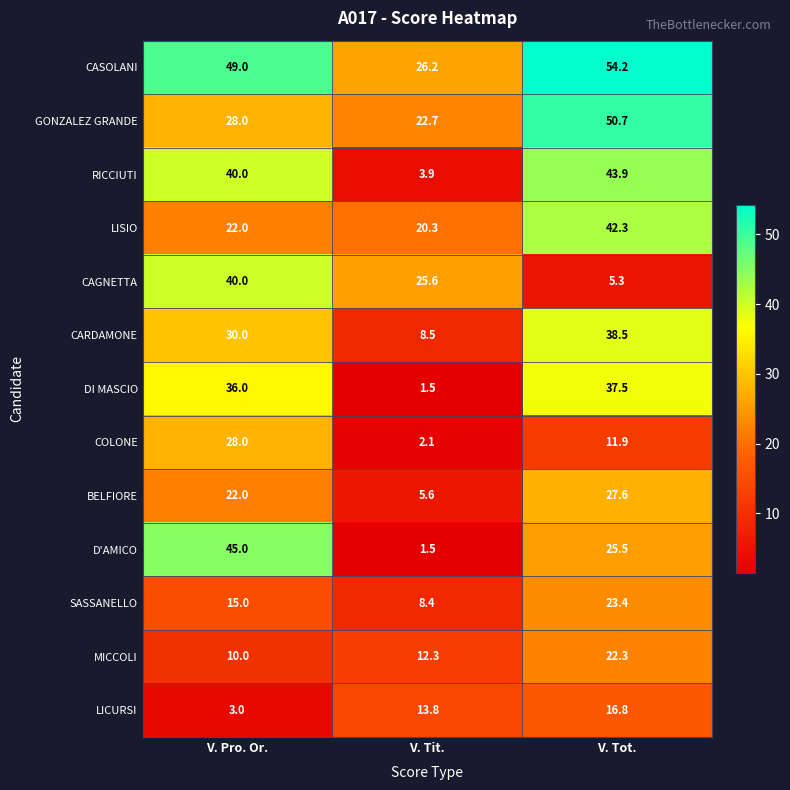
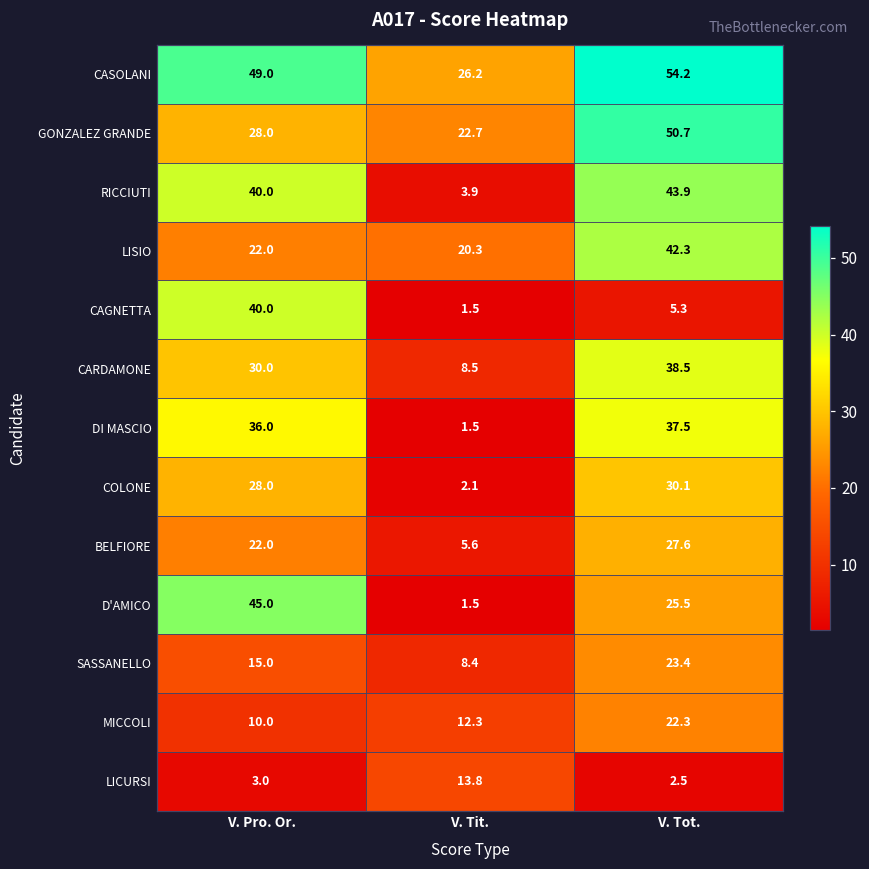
  {
    "CASOLANI": {
      "V. Pro. Or.": 49.0,
      "V. Tit.": 26.2,
      "V. Tot.": 54.2
    },
    "GONZALEZ GRANDE": {
      "V. Pro. Or.": 28.0,
      "V. Tit.": 22.7,
      "V. Tot.": 50.7
    },
    "RICCIUTI": {
      "V. Pro. Or.": 40.0,
      "V. Tit.": 3.9,
      "V. Tot.": 43.9
    },
    "LISIO": {
      "V. Pro. Or.": 22.0,
      "V. Tit.": 20.3,
      "V. Tot.": 42.3
    },
    "CAGNETTA": {
      "V. Pro. Or.": 40.0,
-     "V. Tit.": 25.6,
+     "V. Tit.": 1.5,
      "V. Tot.": 5.3
    },
    "CARDAMONE": {
      "V. Pro. Or.": 30.0,
      "V. Tit.": 8.5,
      "V. Tot.": 38.5
    },
    "DI MASCIO": {
      "V. Pro. Or.": 36.0,
      "V. Tit.": 1.5,
      "V. Tot.": 37.5
    },
    "COLONE": {
      "V. Pro. Or.": 28.0,
      "V. Tit.": 2.1,
-     "V. Tot.": 11.9
+     "V. Tot.": 30.1
    },
    "BELFIORE": {
      "V. Pro. Or.": 22.0,
      "V. Tit.": 5.6,
      "V. Tot.": 27.6
    },
    "D'AMICO": {
      "V. Pro. Or.": 45.0,
      "V. Tit.": 1.5,
      "V. Tot.": 25.5
    },
    "SASSANELLO": {
      "V. Pro. Or.": 15.0,
      "V. Tit.": 8.4,
      "V. Tot.": 23.4
    },
    "MICCOLI": {
      "V. Pro. Or.": 10.0,
      "V. Tit.": 12.3,
      "V. Tot.": 22.3
    },
    "LICURSI": {
      "V. Pro. Or.": 3.0,
      "V. Tit.": 13.8,
-     "V. Tot.": 16.8
+     "V. Tot.": 2.5
    }
  }
